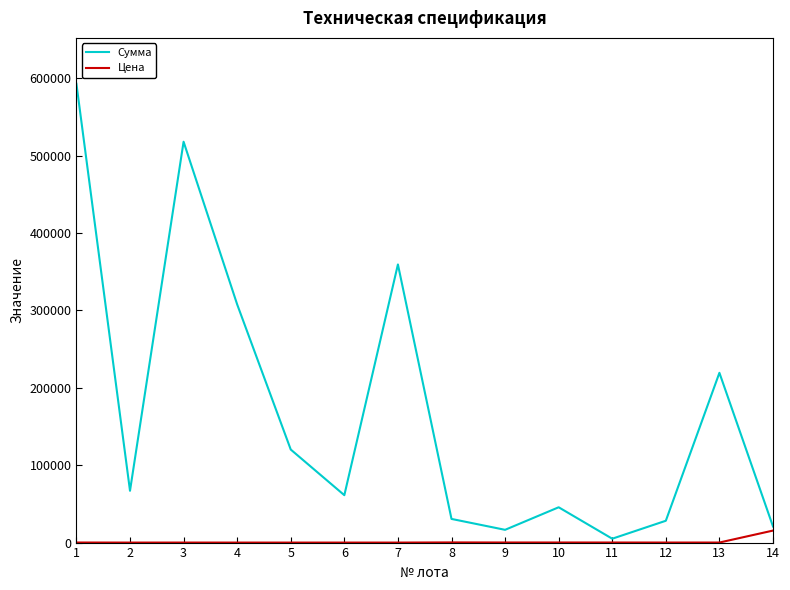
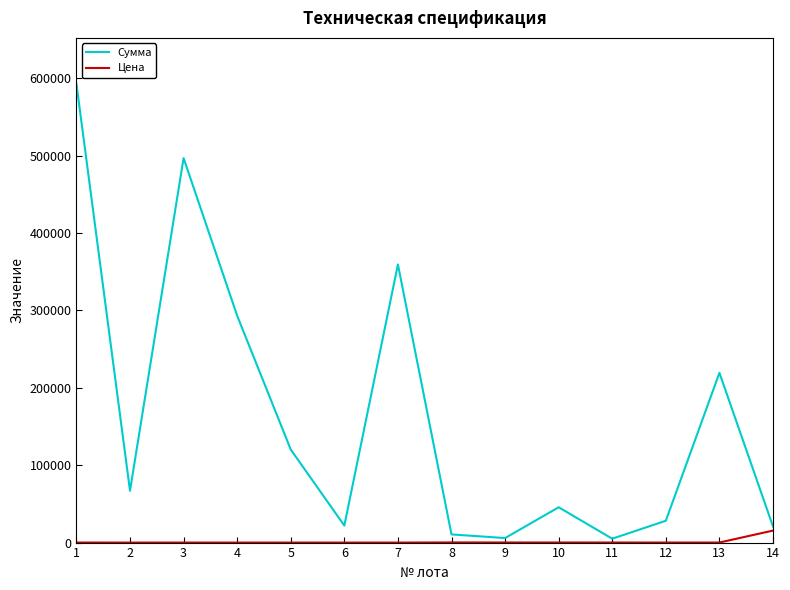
  {
    "Сумма": {
      "1": 590000,
      "2": 70000,
-     "3": 520000,
-     "4": 310000,
+     "3": 500000,
+     "4": 290000,
      "5": 120000,
-     "6": 60000,
+     "6": 20000,
      "7": 360000,
-     "8": 30000,
-     "9": 20000,
+     "8": 10000,
+     "9": 10000,
      "10": 50000,
      "11": 10000,
      "12": 30000,
      "13": 220000,
      "14": 20000
    },
    "Цена": {
      "1": 0,
      "2": 0,
      "3": 0,
      "4": 0,
      "5": 0,
      "6": 0,
      "7": 0,
      "8": 0,
      "9": 0,
      "10": 0,
      "11": 0,
      "12": 0,
      "13": 0,
      "14": 20000
    }
  }
